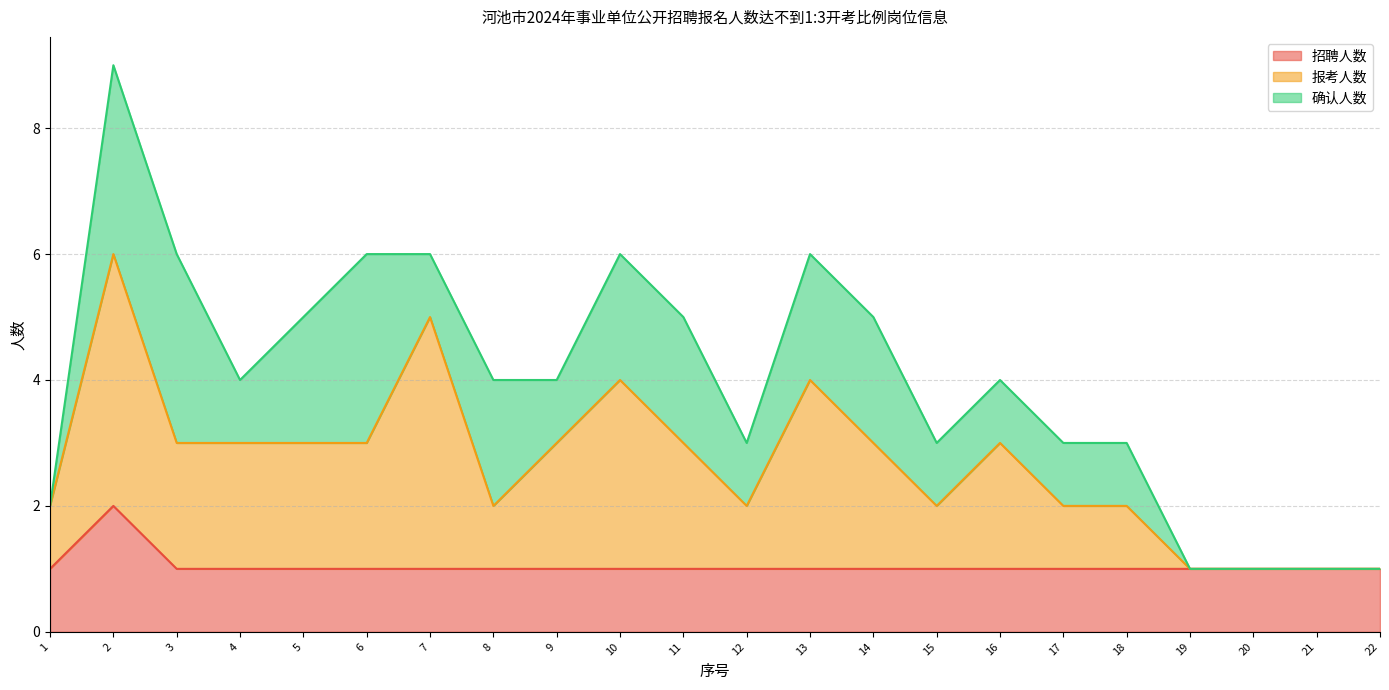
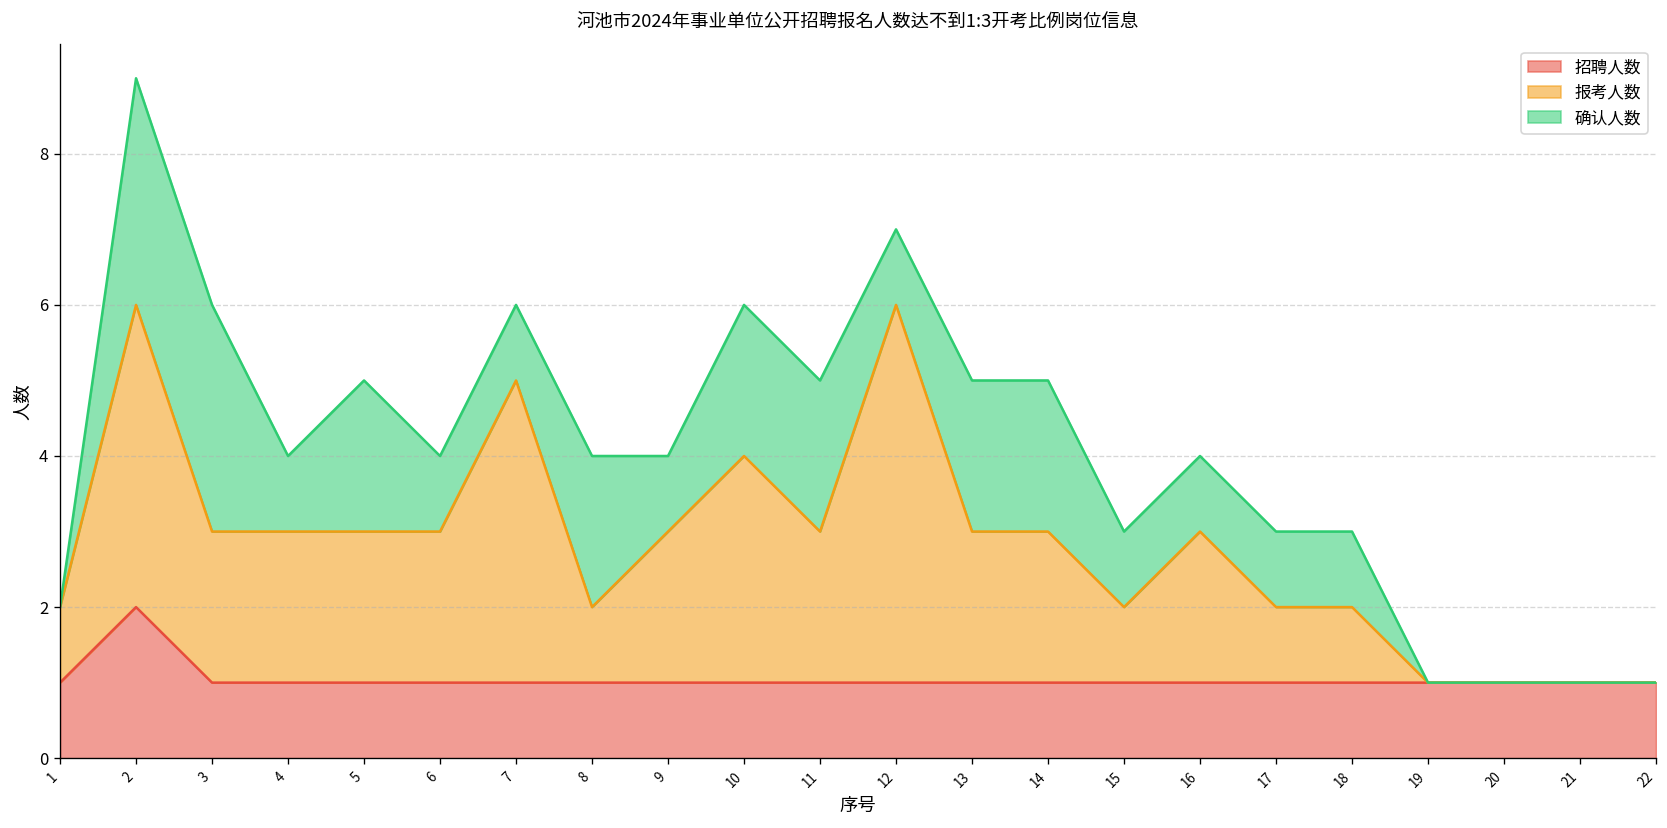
  {
    "招聘人数": {
      "1": 1,
      "2": 2,
      "3": 1,
      "4": 1,
      "5": 1,
      "6": 1,
      "7": 1,
      "8": 1,
      "9": 1,
      "10": 1,
      "11": 1,
      "12": 1,
      "13": 1,
      "14": 1,
      "15": 1,
      "16": 1,
      "17": 1,
      "18": 1
    },
    "报考人数": {
      "2": 4,
      "3": 2,
      "4": 2,
      "5": 2,
      "6": 2,
      "7": 4,
      "8": 1,
      "9": 2,
      "10": 3,
      "11": 2,
-     "12": 1,
-     "13": 3,
+     "12": 5,
+     "13": 2,
      "14": 2,
      "15": 1,
      "16": 2,
      "17": 1,
      "18": 1
    },
    "确认人数": {
      "2": 3,
      "3": 3,
      "4": 1,
      "5": 2,
-     "6": 3,
+     "6": 1,
      "7": 1,
      "8": 2,
      "9": 1,
      "10": 2,
      "11": 2,
      "12": 1,
      "13": 2,
      "14": 2,
      "15": 1,
      "16": 1,
      "17": 1,
      "18": 1
    }
  }
